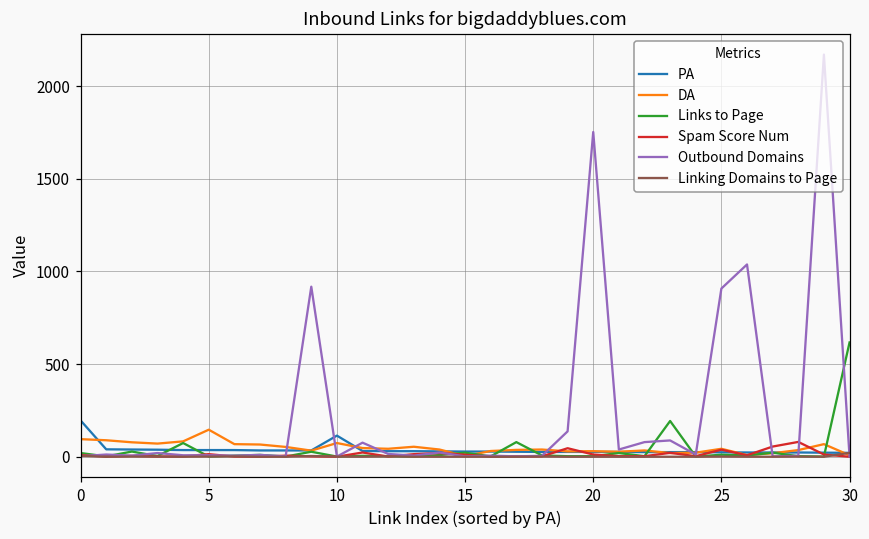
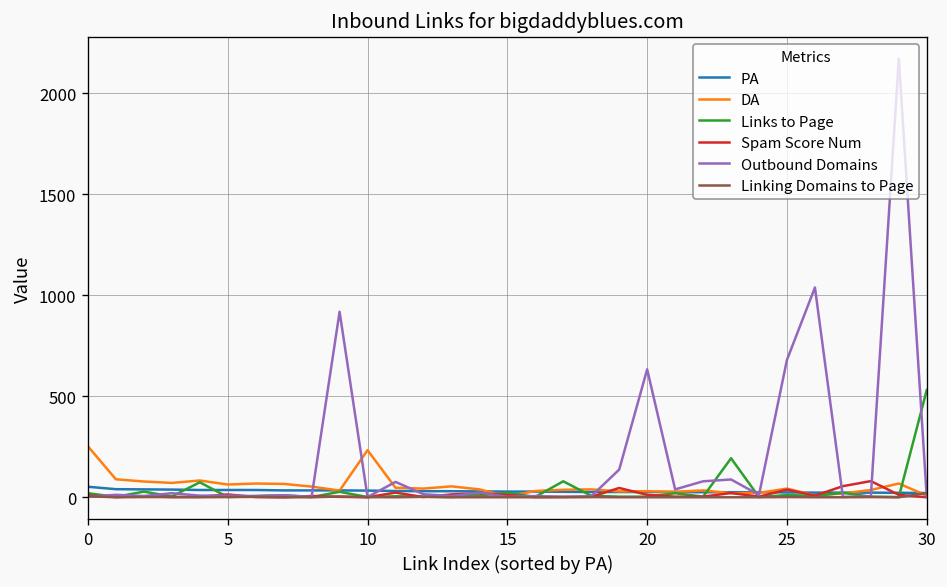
  {
    "PA": {
-     "0": 200,
+     "0": 50,
      "5": 40,
-     "10": 110
+     "10": 30
    },
    "DA": {
-     "0": 100,
-     "5": 150,
-     "10": 70
+     "0": 250,
+     "5": 60,
+     "10": 230
    },
    "Links to Page": {
-     "30": 620
+     "30": 530
    },
    "Outbound Domains": {
-     "20": 1750,
-     "25": 910
+     "20": 630,
+     "25": 680
    }
  }
